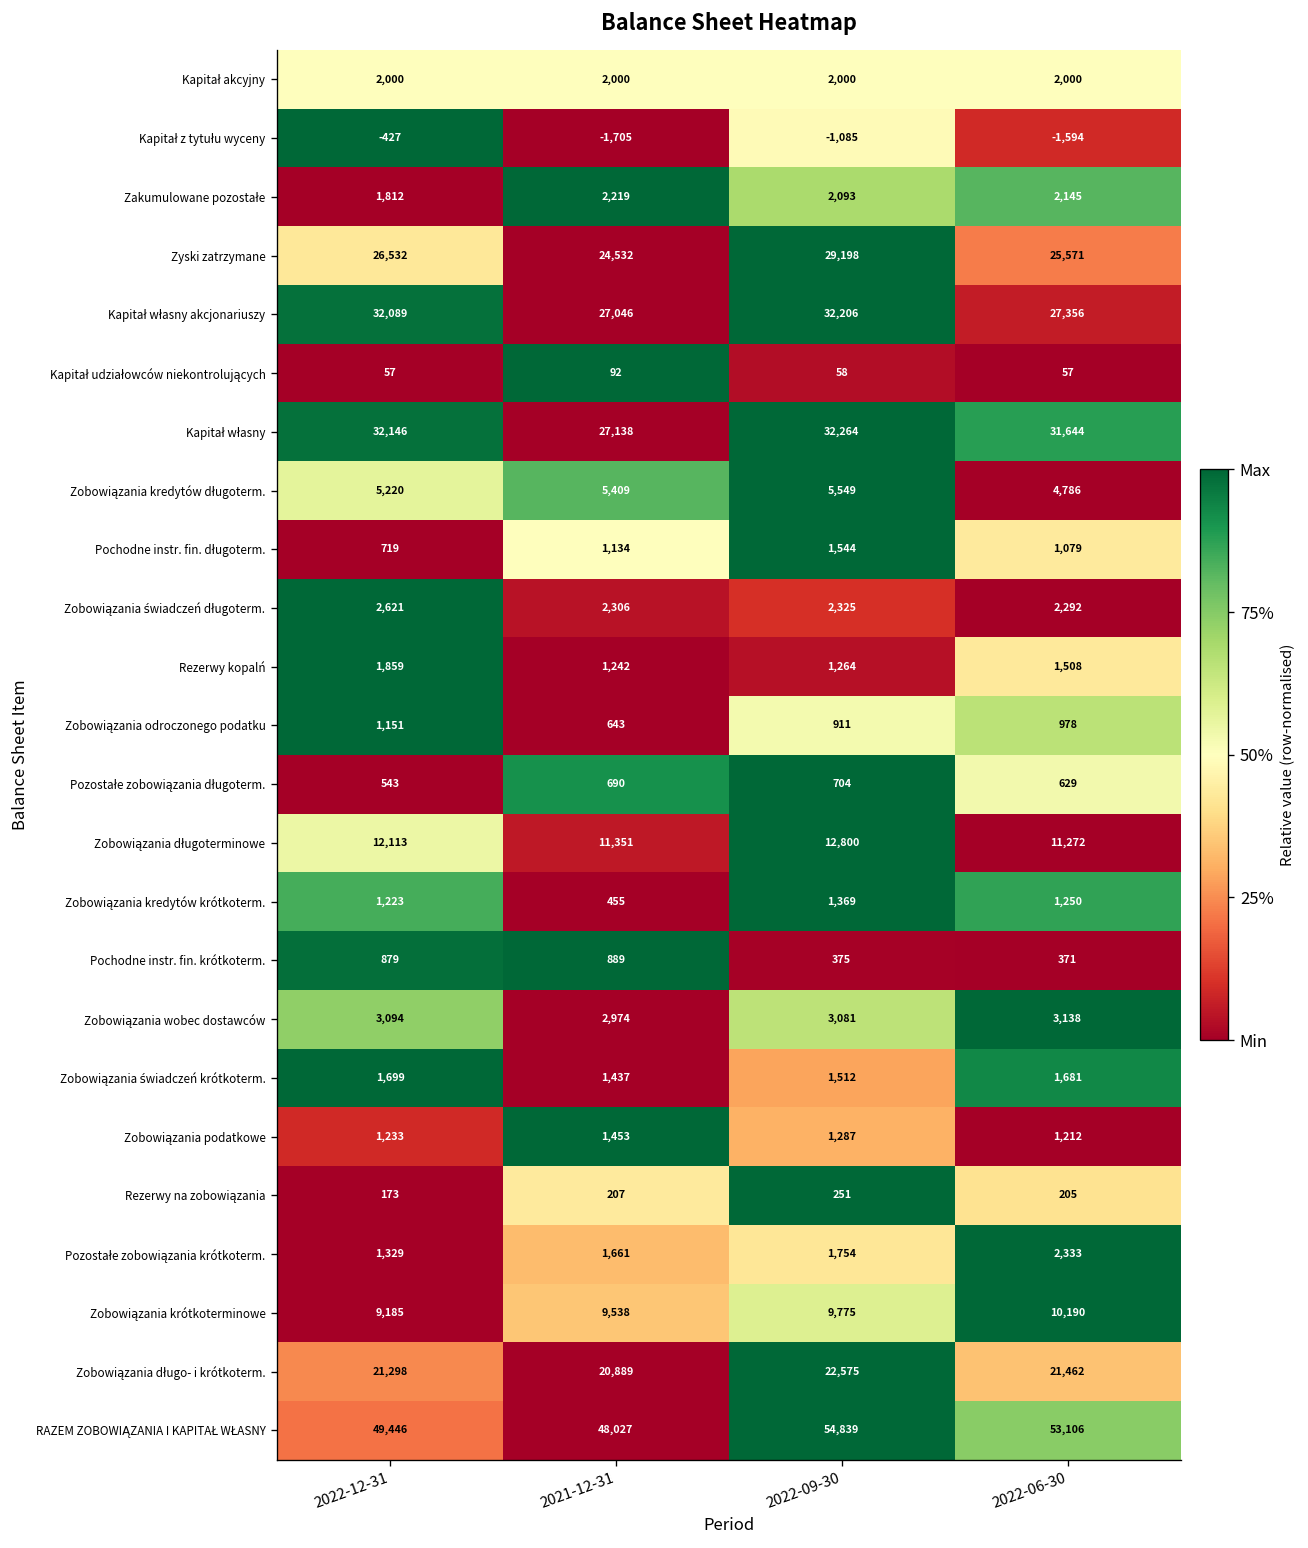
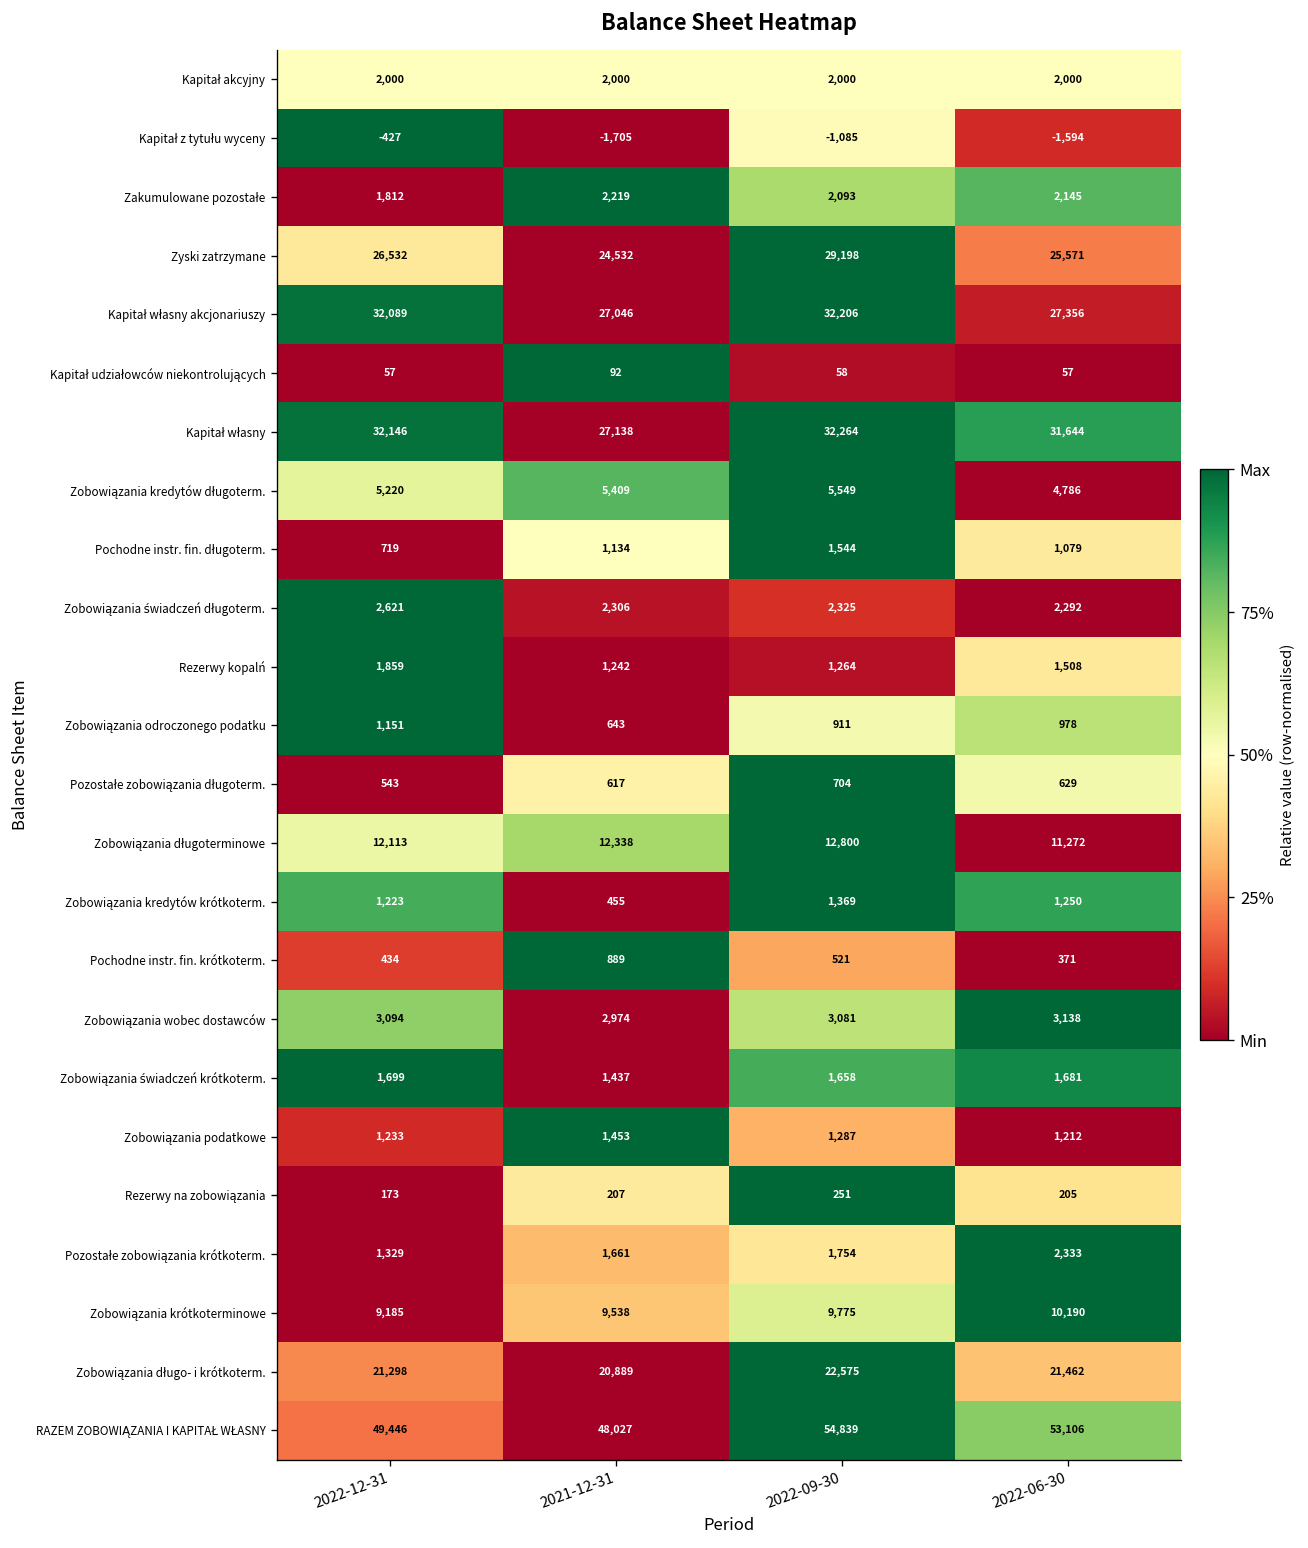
  {
    "Kapitał akcyjny": {
      "2022-12-31": "2,000",
      "2021-12-31": "2,000",
      "2022-09-30": "2,000",
      "2022-06-30": "2,000"
    },
    "Kapitał z tytułu wyceny": {
      "2022-12-31": "-427",
      "2021-12-31": "-1,705",
      "2022-09-30": "-1,085",
      "2022-06-30": "-1,594"
    },
    "Zakumulowane pozostałe": {
      "2022-12-31": "1,812",
      "2021-12-31": "2,219",
      "2022-09-30": "2,093",
      "2022-06-30": "2,145"
    },
    "Zyski zatrzymane": {
      "2022-12-31": "26,532",
      "2021-12-31": "24,532",
      "2022-09-30": "29,198",
      "2022-06-30": "25,571"
    },
    "Kapitał własny akcjonariuszy": {
      "2022-12-31": "32,089",
      "2021-12-31": "27,046",
      "2022-09-30": "32,206",
      "2022-06-30": "27,356"
    },
    "Kapitał udziałowców niekontrolujących": {
      "2022-12-31": "57",
      "2021-12-31": "92",
      "2022-09-30": "58",
      "2022-06-30": "57"
    },
    "Kapitał własny": {
      "2022-12-31": "32,146",
      "2021-12-31": "27,138",
      "2022-09-30": "32,264",
      "2022-06-30": "31,644"
    },
    "Zobowiązania kredytów długoterm.": {
      "2022-12-31": "5,220",
      "2021-12-31": "5,409",
      "2022-09-30": "5,549",
      "2022-06-30": "4,786"
    },
    "Pochodne instr. fin. długoterm.": {
      "2022-12-31": "719",
      "2021-12-31": "1,134",
      "2022-09-30": "1,544",
      "2022-06-30": "1,079"
    },
    "Zobowiązania świadczeń długoterm.": {
      "2022-12-31": "2,621",
      "2021-12-31": "2,306",
      "2022-09-30": "2,325",
      "2022-06-30": "2,292"
    },
    "Rezerwy kopalń": {
      "2022-12-31": "1,859",
      "2021-12-31": "1,242",
      "2022-09-30": "1,264",
      "2022-06-30": "1,508"
    },
    "Zobowiązania odroczonego podatku": {
      "2022-12-31": "1,151",
      "2021-12-31": "643",
      "2022-09-30": "911",
      "2022-06-30": "978"
    },
    "Pozostałe zobowiązania długoterm.": {
      "2022-12-31": "543",
-     "2021-12-31": "690",
+     "2021-12-31": "617",
      "2022-09-30": "704",
      "2022-06-30": "629"
    },
    "Zobowiązania długoterminowe": {
      "2022-12-31": "12,113",
-     "2021-12-31": "11,351",
+     "2021-12-31": "12,338",
      "2022-09-30": "12,800",
      "2022-06-30": "11,272"
    },
    "Zobowiązania kredytów krótkoterm.": {
      "2022-12-31": "1,223",
      "2021-12-31": "455",
      "2022-09-30": "1,369",
      "2022-06-30": "1,250"
    },
    "Pochodne instr. fin. krótkoterm.": {
-     "2022-12-31": "879",
+     "2022-12-31": "434",
      "2021-12-31": "889",
-     "2022-09-30": "375",
+     "2022-09-30": "521",
      "2022-06-30": "371"
    },
    "Zobowiązania wobec dostawców": {
      "2022-12-31": "3,094",
      "2021-12-31": "2,974",
      "2022-09-30": "3,081",
      "2022-06-30": "3,138"
    },
    "Zobowiązania świadczeń krótkoterm.": {
      "2022-12-31": "1,699",
      "2021-12-31": "1,437",
-     "2022-09-30": "1,512",
+     "2022-09-30": "1,658",
      "2022-06-30": "1,681"
    },
    "Zobowiązania podatkowe": {
      "2022-12-31": "1,233",
      "2021-12-31": "1,453",
      "2022-09-30": "1,287",
      "2022-06-30": "1,212"
    },
    "Rezerwy na zobowiązania": {
      "2022-12-31": "173",
      "2021-12-31": "207",
      "2022-09-30": "251",
      "2022-06-30": "205"
    },
    "Pozostałe zobowiązania krótkoterm.": {
      "2022-12-31": "1,329",
      "2021-12-31": "1,661",
      "2022-09-30": "1,754",
      "2022-06-30": "2,333"
    },
    "Zobowiązania krótkoterminowe": {
      "2022-12-31": "9,185",
      "2021-12-31": "9,538",
      "2022-09-30": "9,775",
      "2022-06-30": "10,190"
    },
    "Zobowiązania długo- i krótkoterm.": {
      "2022-12-31": "21,298",
      "2021-12-31": "20,889",
      "2022-09-30": "22,575",
      "2022-06-30": "21,462"
    },
    "RAZEM ZOBOWIĄZANIA I KAPITAŁ WŁASNY": {
      "2022-12-31": "49,446",
      "2021-12-31": "48,027",
      "2022-09-30": "54,839",
      "2022-06-30": "53,106"
    }
  }
